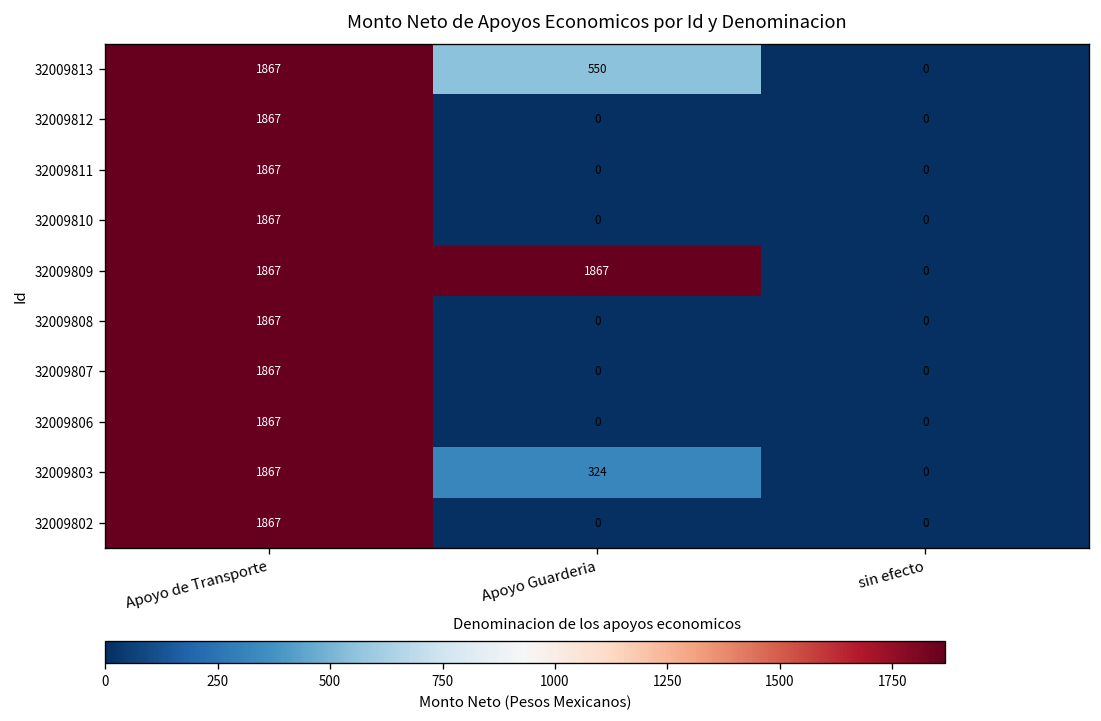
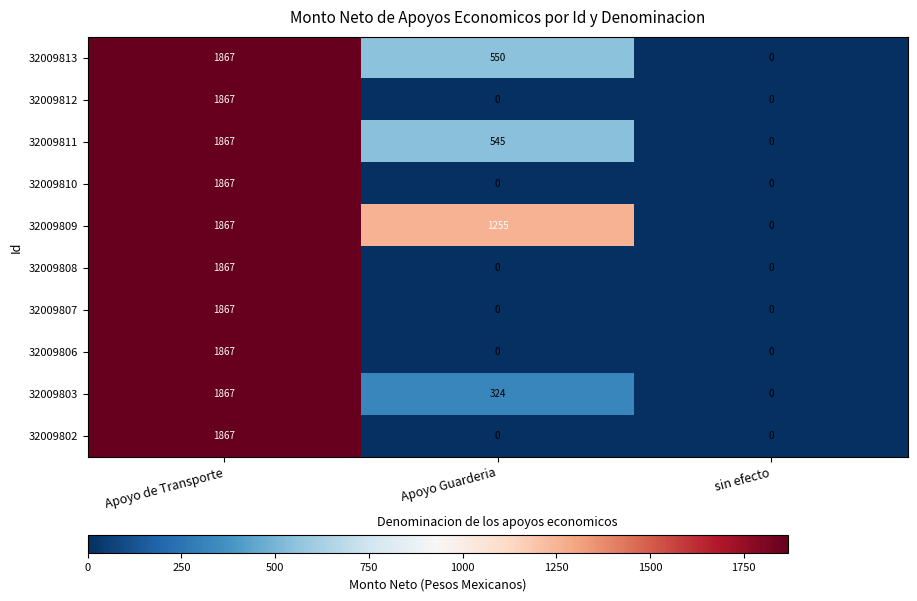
  {
    "32009813": {
      "Apoyo de Transporte": 1867,
      "Apoyo Guarderia": 550,
      "sin efecto": 0
    },
    "32009812": {
      "Apoyo de Transporte": 1867,
      "Apoyo Guarderia": 0,
      "sin efecto": 0
    },
    "32009811": {
      "Apoyo de Transporte": 1867,
-     "Apoyo Guarderia": 0,
+     "Apoyo Guarderia": 545,
      "sin efecto": 0
    },
    "32009810": {
      "Apoyo de Transporte": 1867,
      "Apoyo Guarderia": 0,
      "sin efecto": 0
    },
    "32009809": {
      "Apoyo de Transporte": 1867,
-     "Apoyo Guarderia": 1867,
+     "Apoyo Guarderia": 1255,
      "sin efecto": 0
    },
    "32009808": {
      "Apoyo de Transporte": 1867,
      "Apoyo Guarderia": 0,
      "sin efecto": 0
    },
    "32009807": {
      "Apoyo de Transporte": 1867,
      "Apoyo Guarderia": 0,
      "sin efecto": 0
    },
    "32009806": {
      "Apoyo de Transporte": 1867,
      "Apoyo Guarderia": 0,
      "sin efecto": 0
    },
    "32009803": {
      "Apoyo de Transporte": 1867,
      "Apoyo Guarderia": 324,
      "sin efecto": 0
    },
    "32009802": {
      "Apoyo de Transporte": 1867,
      "Apoyo Guarderia": 0,
      "sin efecto": 0
    }
  }
